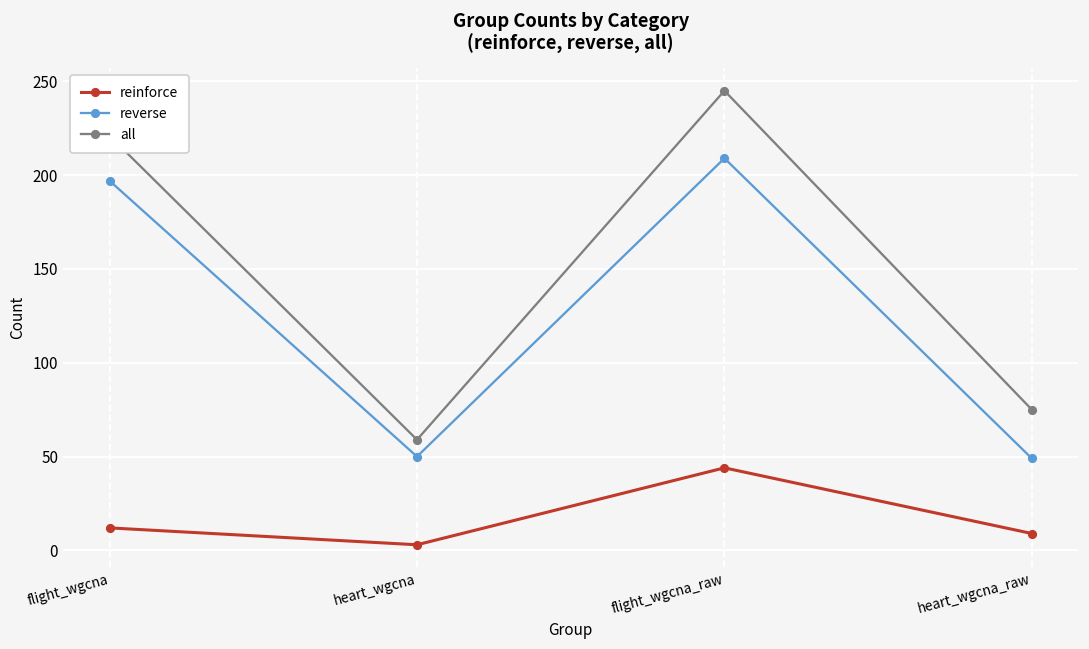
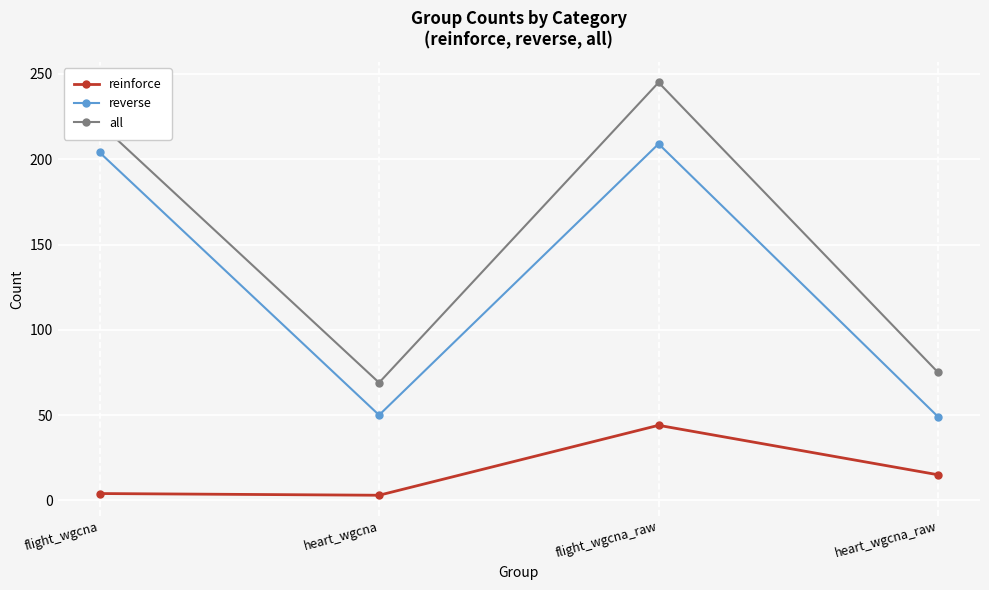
  {
    "reinforce": {
-     "flight_wgcna": 12,
+     "flight_wgcna": 4,
      "heart_wgcna": 3,
      "flight_wgcna_raw": 44,
-     "heart_wgcna_raw": 9
+     "heart_wgcna_raw": 15
    },
    "reverse": {
-     "flight_wgcna": 197,
+     "flight_wgcna": 204,
      "heart_wgcna": 50,
      "flight_wgcna_raw": 209,
      "heart_wgcna_raw": 49
    },
    "all": {
-     "heart_wgcna": 59,
+     "heart_wgcna": 69,
      "flight_wgcna_raw": 245,
      "heart_wgcna_raw": 75
    }
  }
